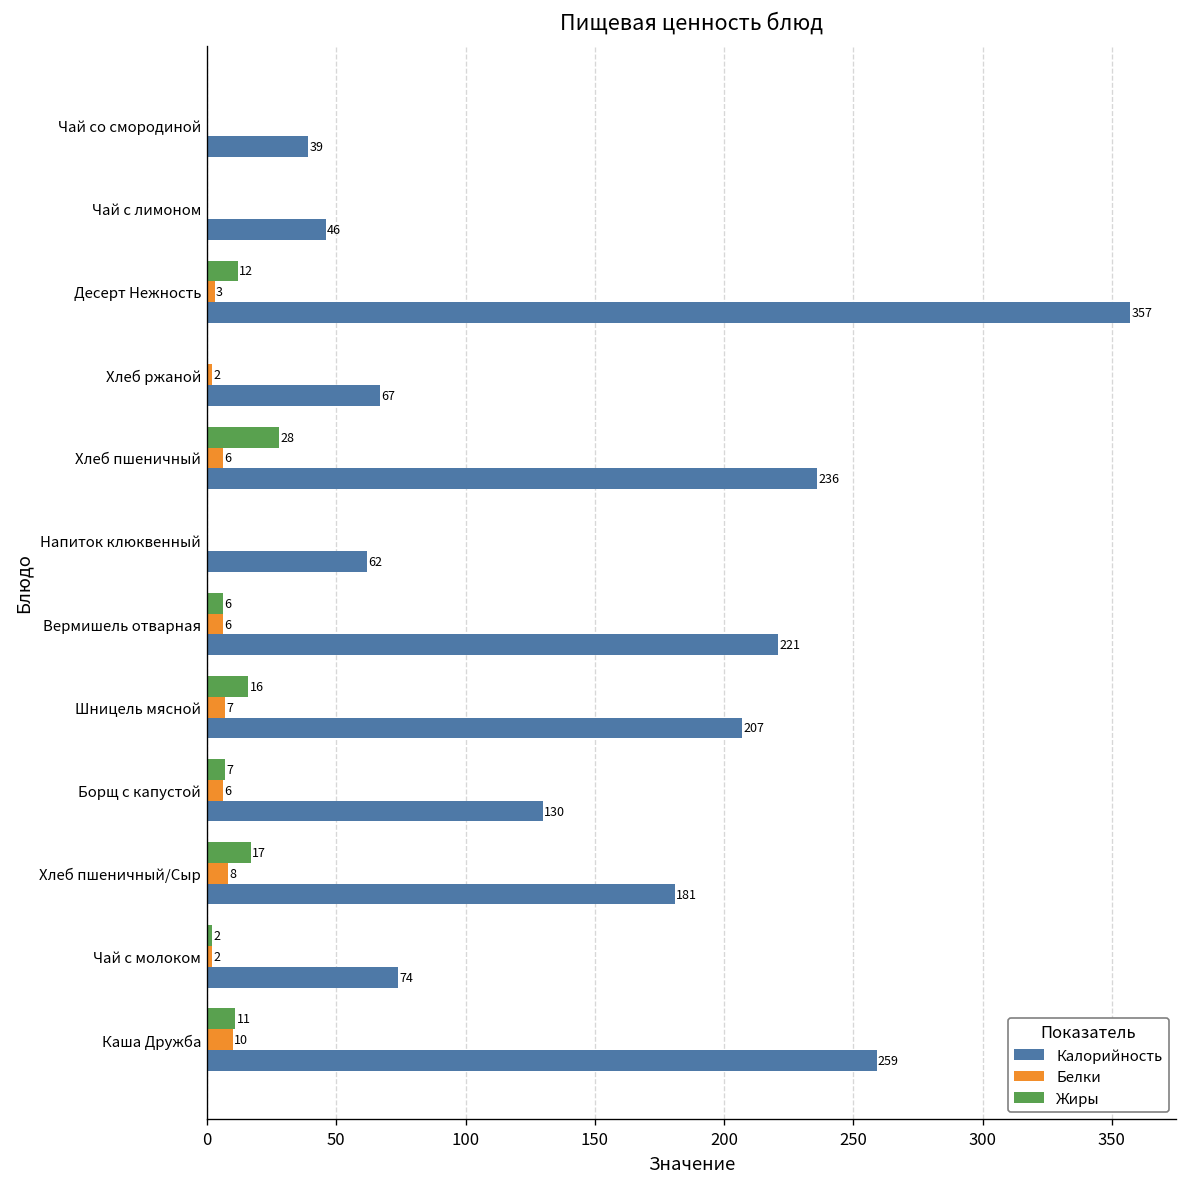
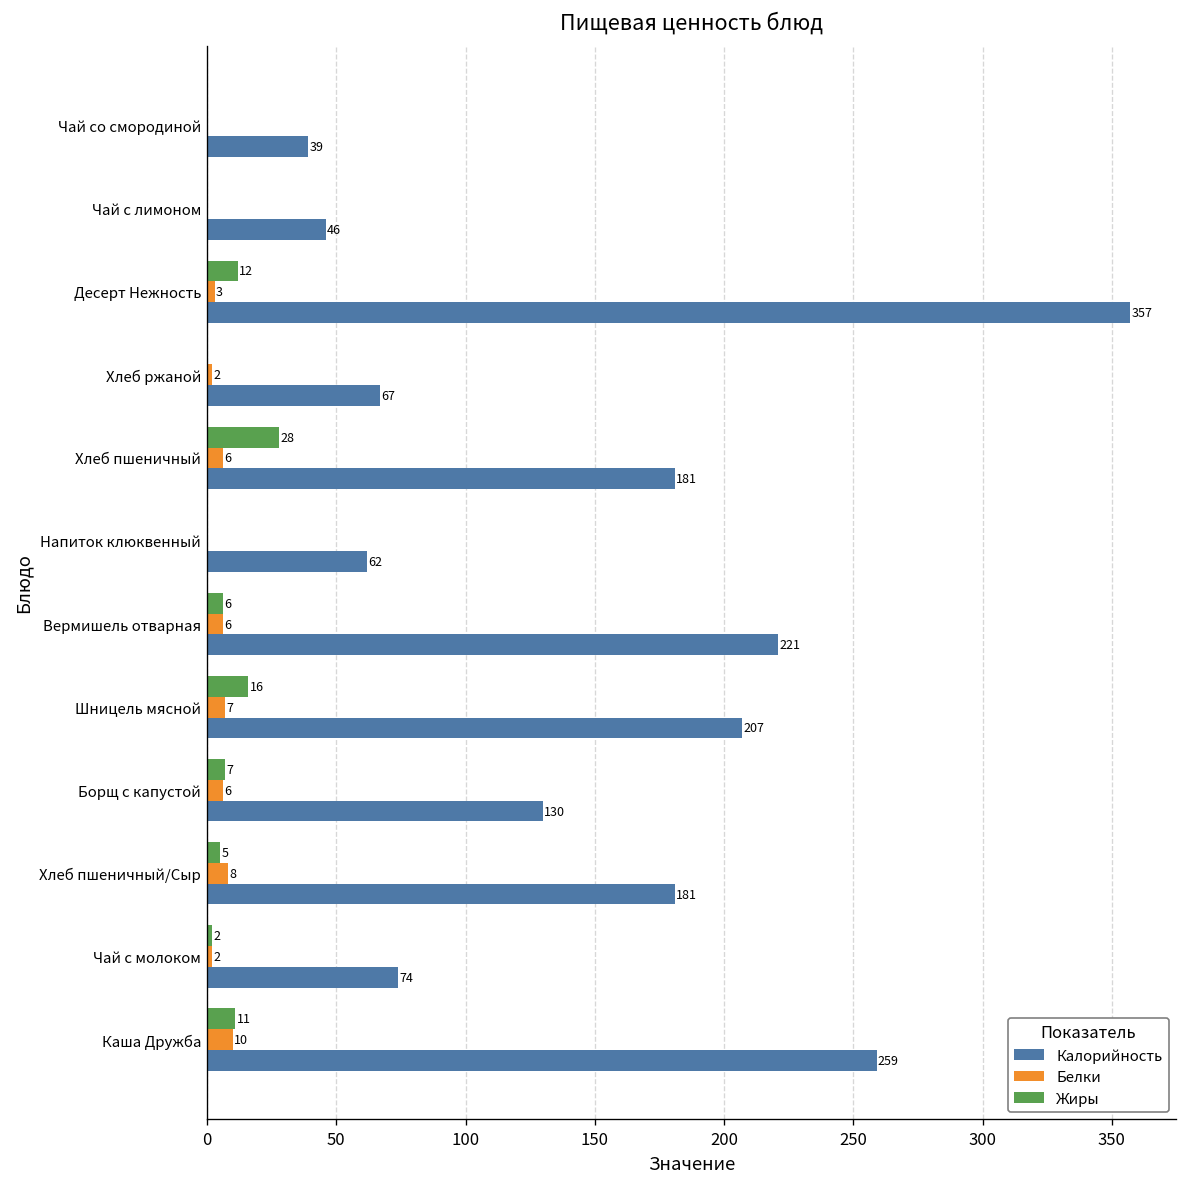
  {
    "Калорийность": {
      "Чай со смородиной": 39,
      "Чай с лимоном": 46,
      "Десерт Нежность": 357,
      "Хлеб ржаной": 67,
-     "Хлеб пшеничный": 236,
+     "Хлеб пшеничный": 181,
      "Напиток клюквенный": 62,
      "Вермишель отварная": 221,
      "Шницель мясной": 207,
      "Борщ с капустой": 130,
      "Хлеб пшеничный/Сыр": 181,
      "Чай с молоком": 74,
      "Каша Дружба": 259
    },
    "Белки": {
      "Десерт Нежность": 3,
      "Хлеб ржаной": 2,
      "Хлеб пшеничный": 6,
      "Вермишель отварная": 6,
      "Шницель мясной": 7,
      "Борщ с капустой": 6,
      "Хлеб пшеничный/Сыр": 8,
      "Чай с молоком": 2,
      "Каша Дружба": 10
    },
    "Жиры": {
      "Десерт Нежность": 12,
      "Хлеб пшеничный": 28,
      "Вермишель отварная": 6,
      "Шницель мясной": 16,
      "Борщ с капустой": 7,
-     "Хлеб пшеничный/Сыр": 17,
+     "Хлеб пшеничный/Сыр": 5,
      "Чай с молоком": 2,
      "Каша Дружба": 11
    }
  }
